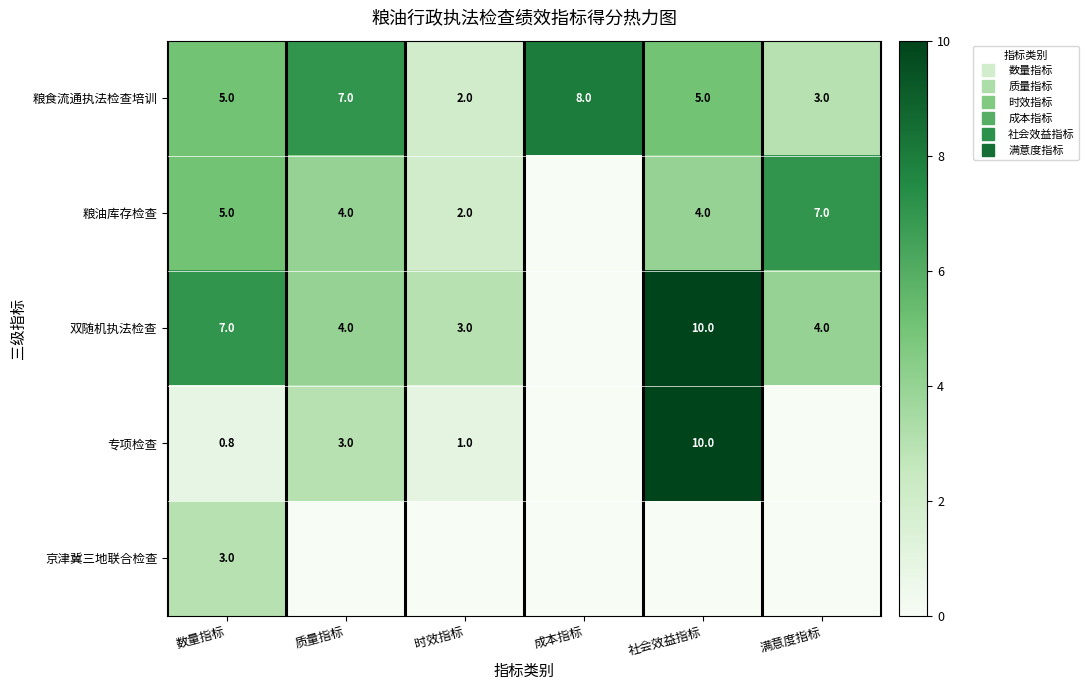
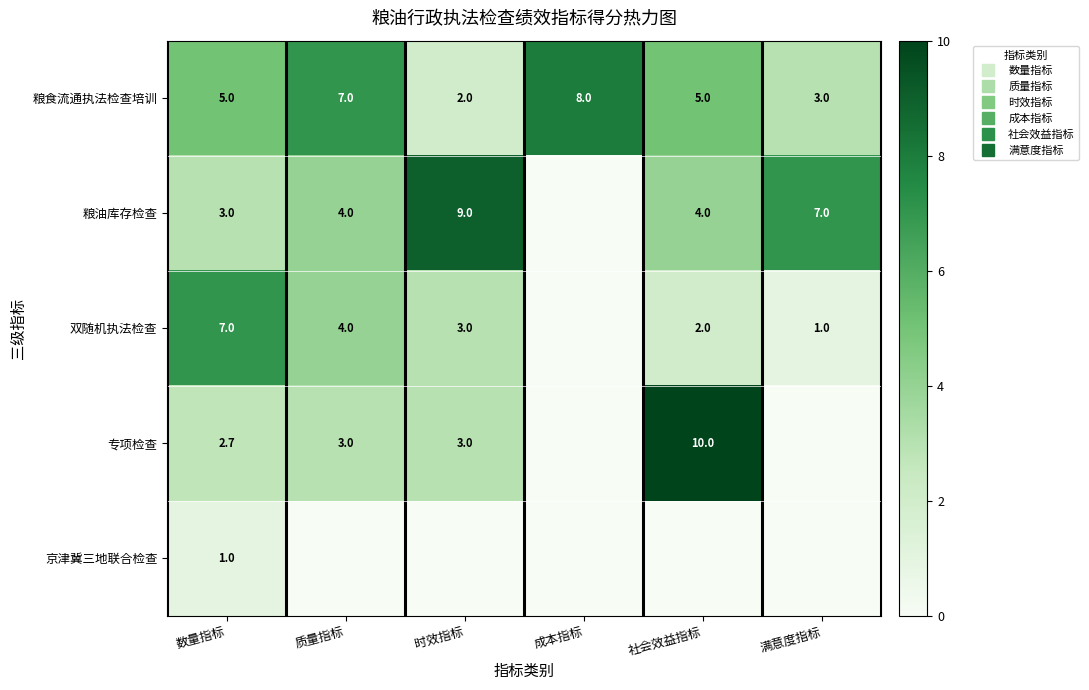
  {
    "粮食流通执法检查培训": {
      "数量指标": 5.0,
      "质量指标": 7.0,
      "时效指标": 2.0,
      "成本指标": 8.0,
      "社会效益指标": 5.0,
      "满意度指标": 3.0
    },
    "粮油库存检查": {
-     "数量指标": 5.0,
+     "数量指标": 3.0,
      "质量指标": 4.0,
-     "时效指标": 2.0,
+     "时效指标": 9.0,
      "社会效益指标": 4.0,
      "满意度指标": 7.0
    },
    "双随机执法检查": {
      "数量指标": 7.0,
      "质量指标": 4.0,
      "时效指标": 3.0,
-     "社会效益指标": 10.0,
-     "满意度指标": 4.0
+     "社会效益指标": 2.0,
+     "满意度指标": 1.0
    },
    "专项检查": {
-     "数量指标": 0.8,
+     "数量指标": 2.7,
      "质量指标": 3.0,
-     "时效指标": 1.0,
+     "时效指标": 3.0,
      "社会效益指标": 10.0
    },
    "京津冀三地联合检查": {
-     "数量指标": 3.0
+     "数量指标": 1.0
    }
  }
